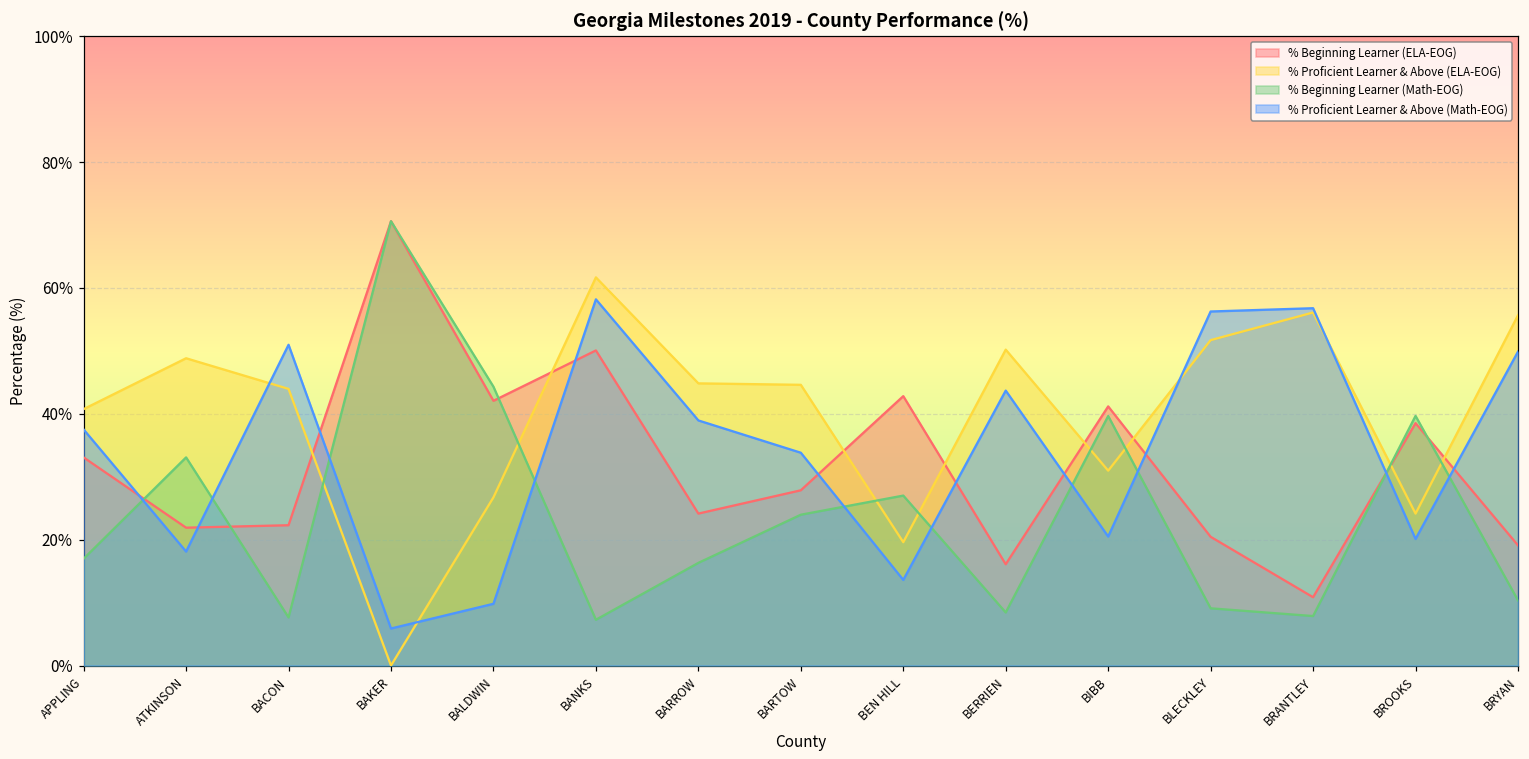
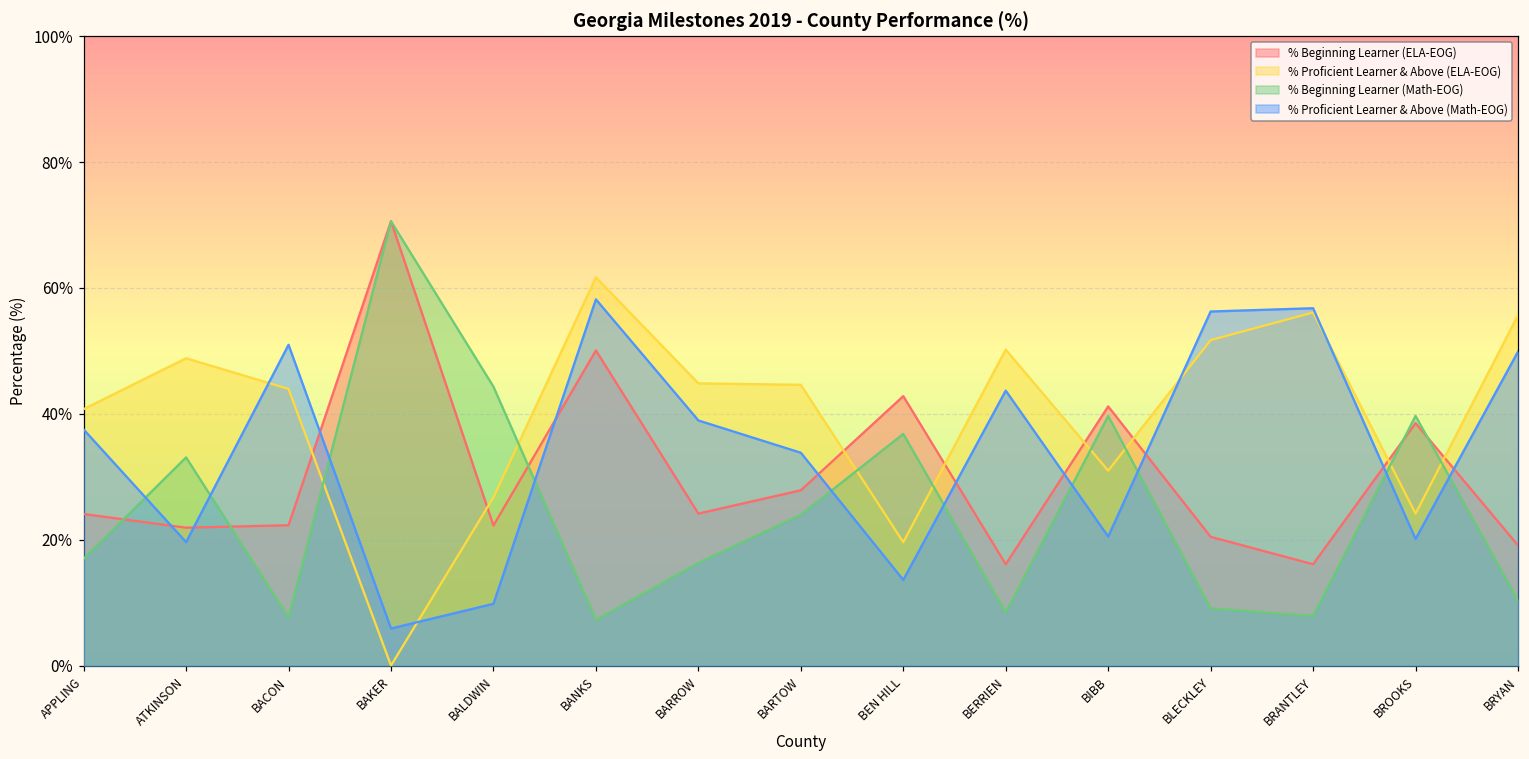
  {
    "% Beginning Learner (ELA-EOG)": {
-     "APPLING": "33%",
+     "APPLING": "24%",
      "ATKINSON": "22%",
      "BACON": "22%",
-     "BALDWIN": "42%",
+     "BALDWIN": "22%",
      "BANKS": "50%",
      "BARROW": "24%",
      "BARTOW": "28%",
      "BEN HILL": "43%",
      "BERRIEN": "16%",
      "BIBB": "41%",
      "BLECKLEY": "20%",
-     "BRANTLEY": "11%",
+     "BRANTLEY": "16%",
      "BROOKS": "39%",
      "BRYAN": "19%"
    },
    "% Proficient Learner & Above (ELA-EOG)": {
      "APPLING": "41%",
      "ATKINSON": "49%",
      "BACON": "44%",
      "BAKER": "0%",
      "BALDWIN": "27%",
      "BANKS": "62%",
      "BARROW": "45%",
      "BARTOW": "45%",
      "BEN HILL": "20%",
      "BERRIEN": "50%",
      "BIBB": "31%",
      "BLECKLEY": "52%",
      "BRANTLEY": "56%",
      "BROOKS": "24%",
      "BRYAN": "56%"
    },
    "% Beginning Learner (Math-EOG)": {
      "APPLING": "17%",
      "ATKINSON": "33%",
      "BACON": "8%",
      "BALDWIN": "44%",
      "BANKS": "7%",
      "BARROW": "16%",
      "BARTOW": "24%",
-     "BEN HILL": "27%",
+     "BEN HILL": "37%",
      "BERRIEN": "8%",
      "BIBB": "40%",
      "BLECKLEY": "9%",
      "BRANTLEY": "8%",
      "BROOKS": "40%",
      "BRYAN": "10%"
    },
    "% Proficient Learner & Above (Math-EOG)": {
      "APPLING": "38%",
-     "ATKINSON": "18%",
+     "ATKINSON": "20%",
      "BACON": "51%",
      "BAKER": "6%",
      "BALDWIN": "10%",
      "BANKS": "58%",
      "BARROW": "39%",
      "BARTOW": "34%",
      "BEN HILL": "14%",
      "BERRIEN": "44%",
      "BIBB": "20%",
      "BLECKLEY": "56%",
      "BRANTLEY": "57%",
      "BROOKS": "20%",
      "BRYAN": "50%"
    }
  }
